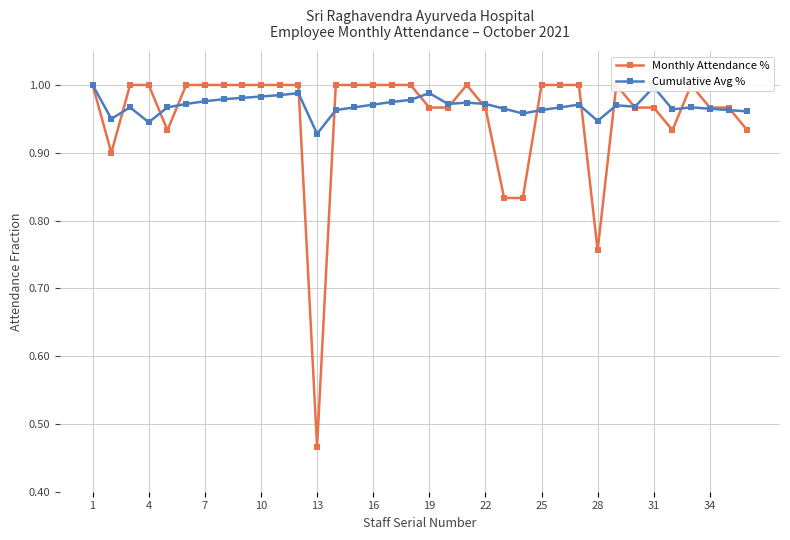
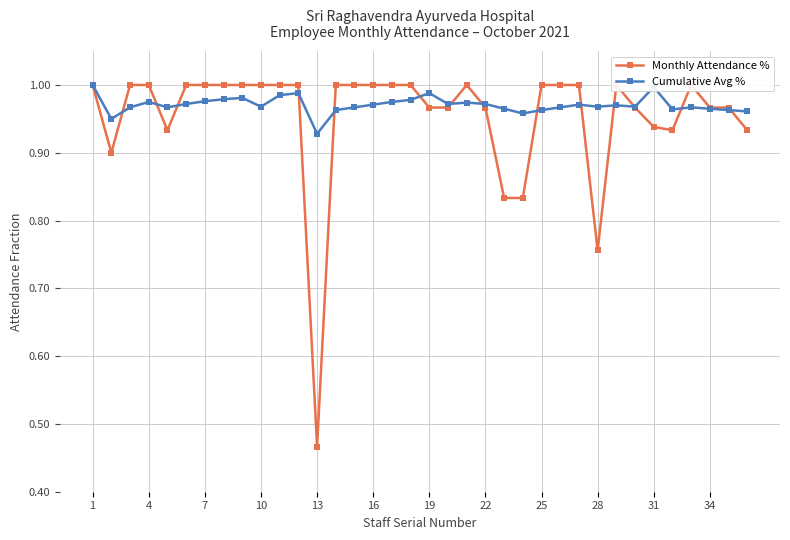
  {
    "Monthly Attendance %": {
      "4": 1.00,
      "7": 1.00,
      "10": 1.00,
      "13": 0.47,
      "16": 1.00,
      "19": 0.97,
      "22": 0.97,
      "25": 1.00,
      "28": 0.76,
-     "31": 0.97
+     "31": 0.94
    },
    "Cumulative Avg %": {
-     "4": 0.95,
+     "4": 0.98,
      "7": 0.98,
-     "10": 0.98,
+     "10": 0.97,
      "13": 0.93,
      "16": 0.97,
      "19": 0.99,
      "22": 0.97,
      "25": 0.96,
-     "28": 0.95
+     "28": 0.97
    }
  }
